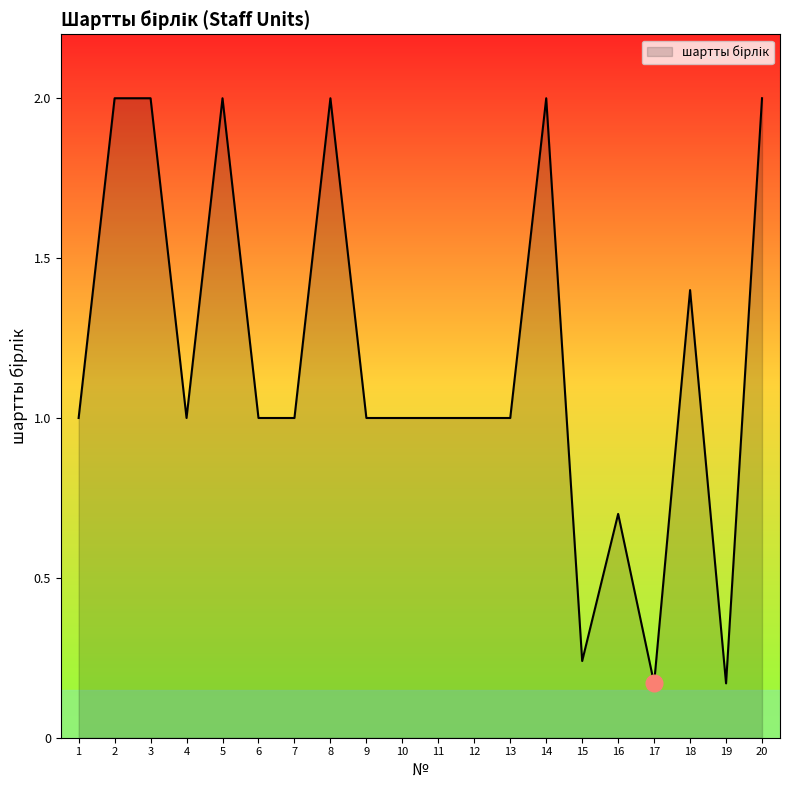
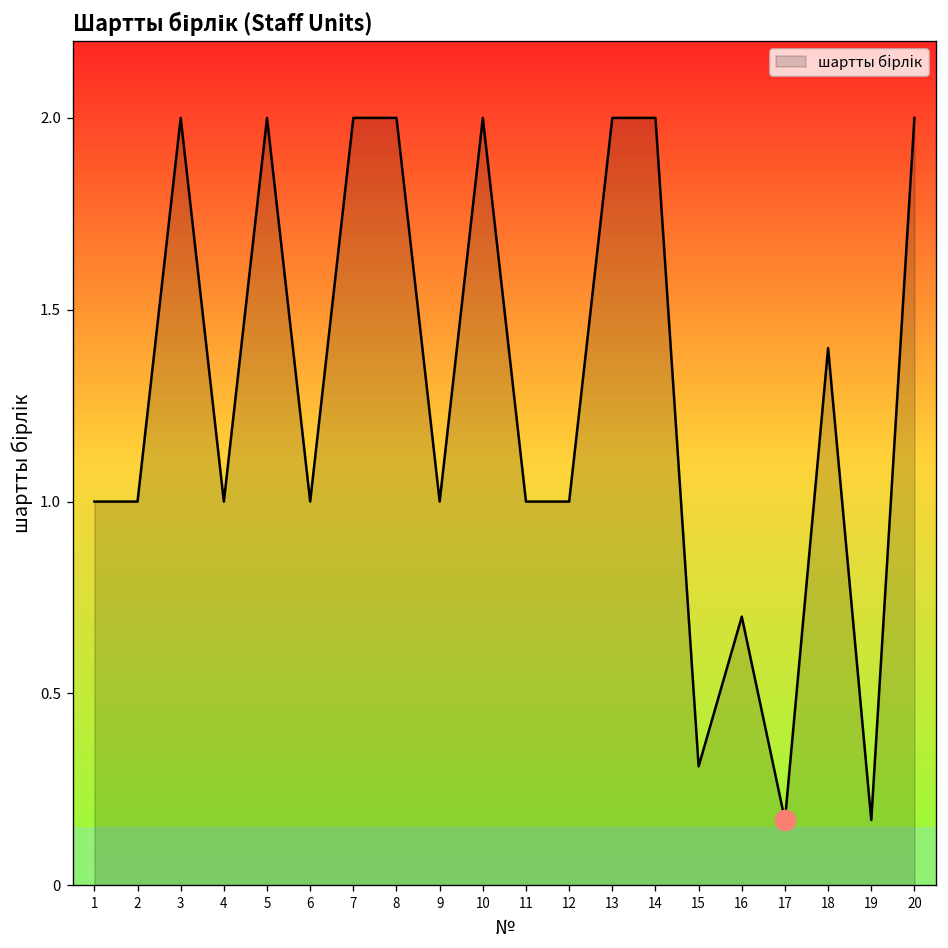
  {
    "шартты бірлік": {
      "1": 1.00,
-     "2": 2,
+     "2": 1,
      "3": 2.00,
      "4": 1.00,
      "5": 2.00,
      "6": 1.00,
-     "7": 1,
+     "7": 2,
      "8": 2.00,
      "9": 1.00,
-     "10": 1,
+     "10": 2,
      "11": 1.00,
      "12": 1.00,
-     "13": 1,
+     "13": 2,
      "14": 2.00,
-     "15": 0.24,
+     "15": 0.31,
      "16": 0.70,
      "18": 1.40,
      "19": 0.17,
      "20": 2.00
    }
  }
